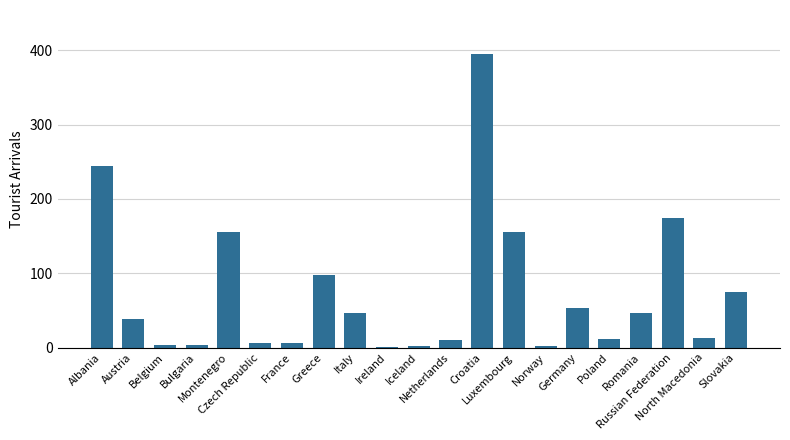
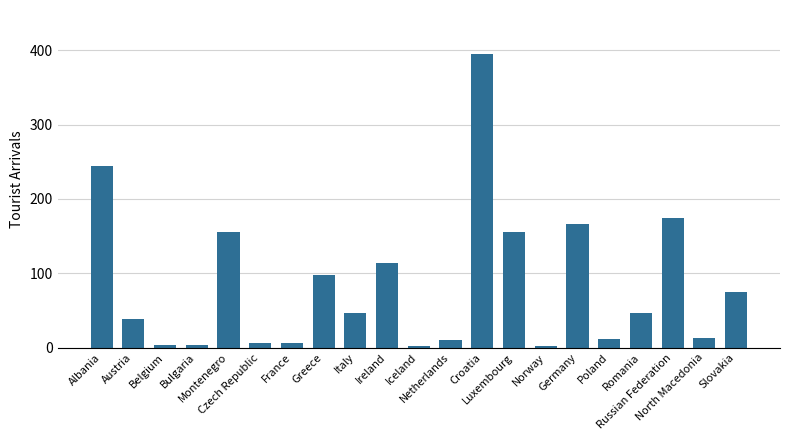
  {
    "Albania": 240,
    "Austria": 40,
    "Belgium": 0,
    "Bulgaria": 0,
    "Montenegro": 160,
    "Czech Republic": 10,
    "France": 10,
    "Greece": 100,
    "Italy": 50,
-   "Ireland": 0,
+   "Ireland": 110,
    "Netherlands": 10,
    "Croatia": 400,
    "Luxembourg": 160,
-   "Germany": 50,
+   "Germany": 170,
    "Poland": 10,
    "Romania": 50,
    "Russian Federation": 170,
    "North Macedonia": 10,
    "Slovakia": 80
  }
